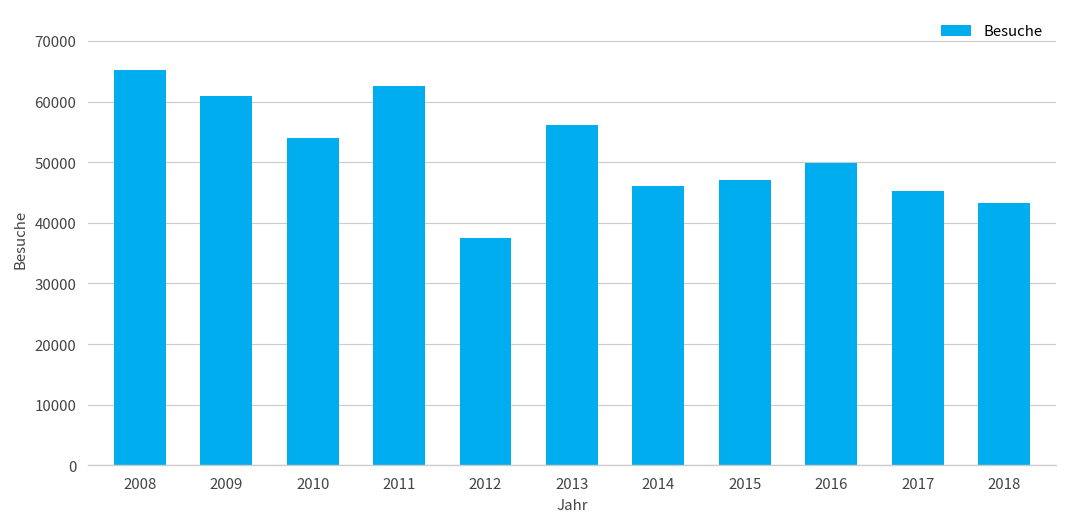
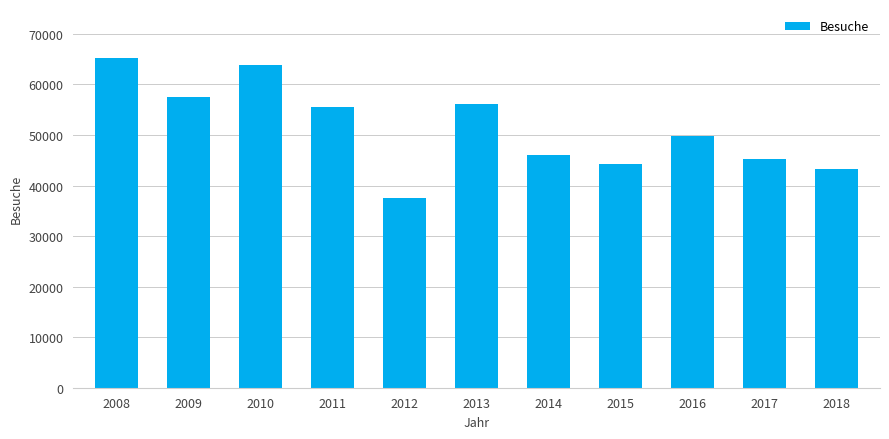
  {
    "2008": 65000,
-   "2009": 61000,
-   "2010": 54000,
-   "2011": 63000,
+   "2009": 58000,
+   "2010": 64000,
+   "2011": 56000,
    "2012": 38000,
    "2013": 56000,
    "2014": 46000,
-   "2015": 47000,
+   "2015": 44000,
    "2016": 50000,
    "2017": 45000,
    "2018": 43000
  }
